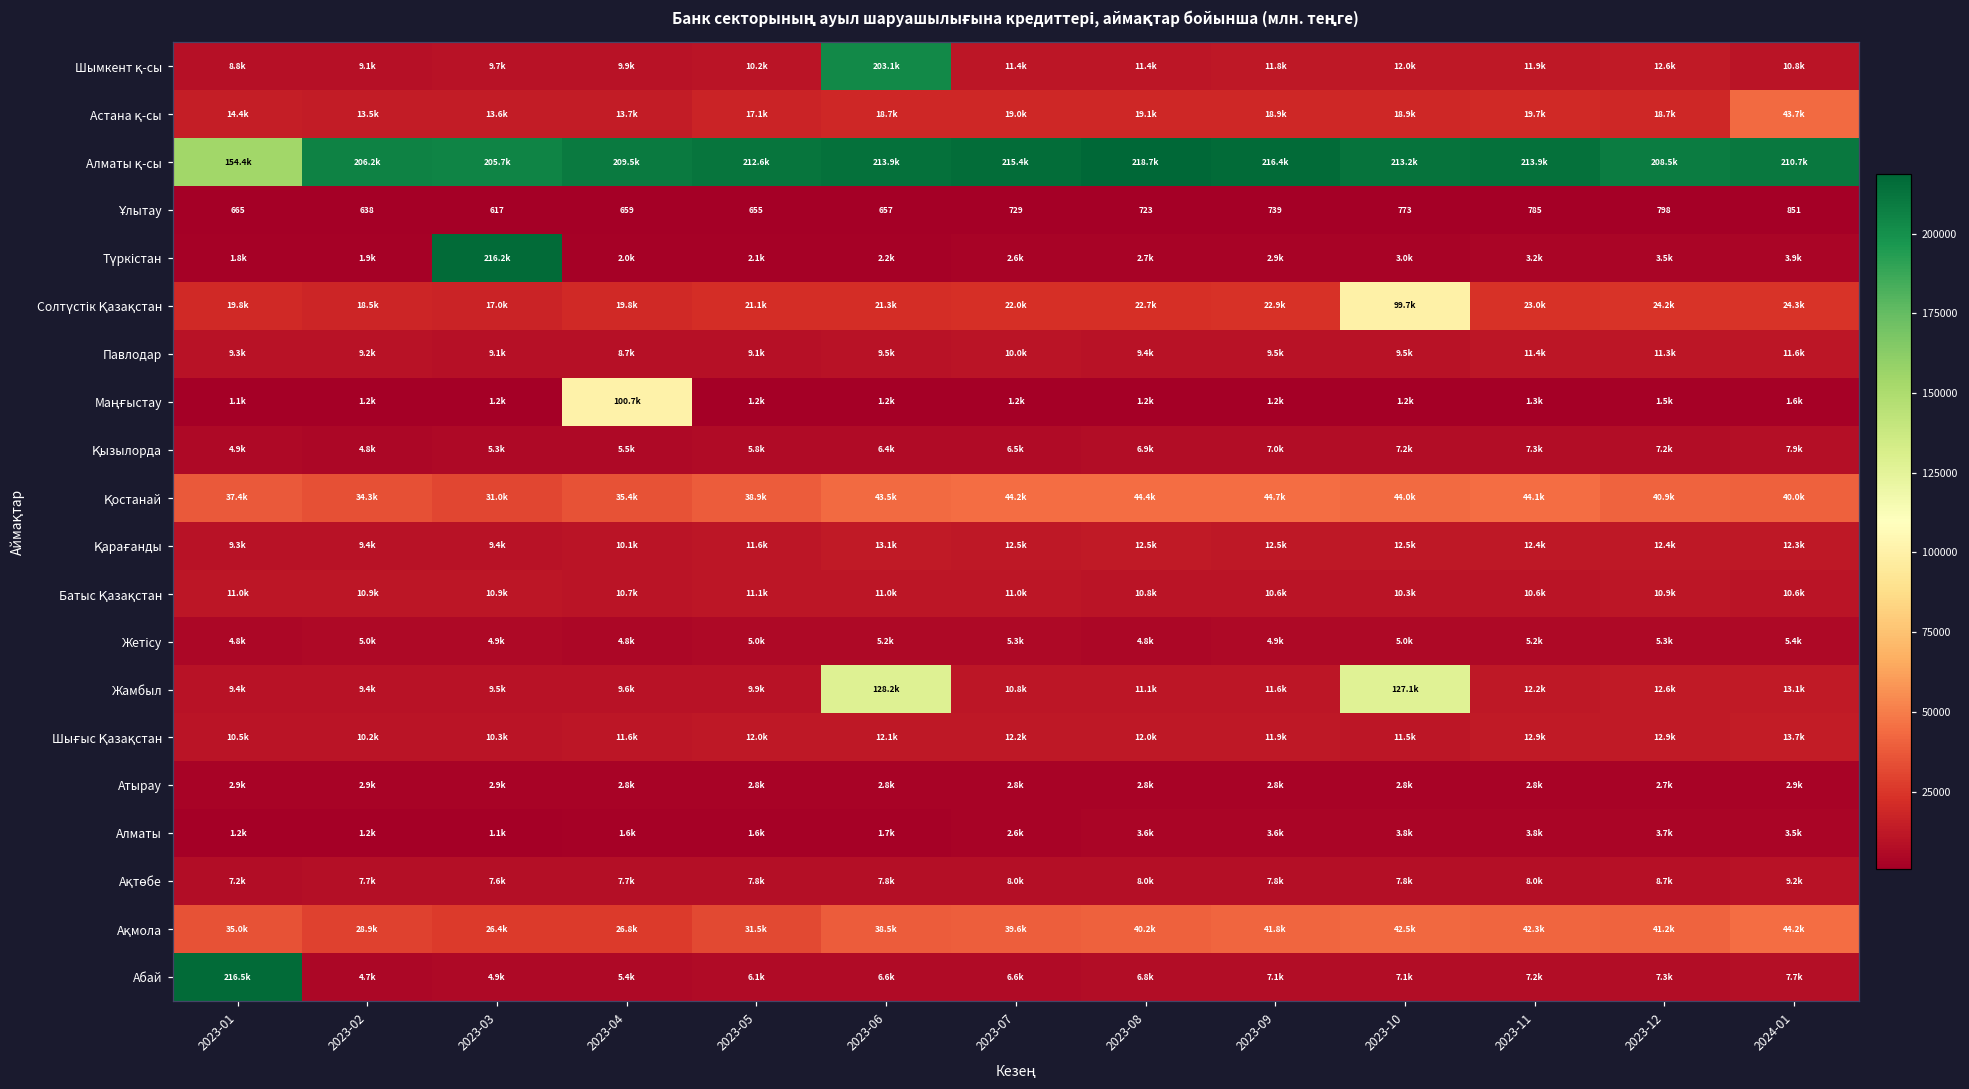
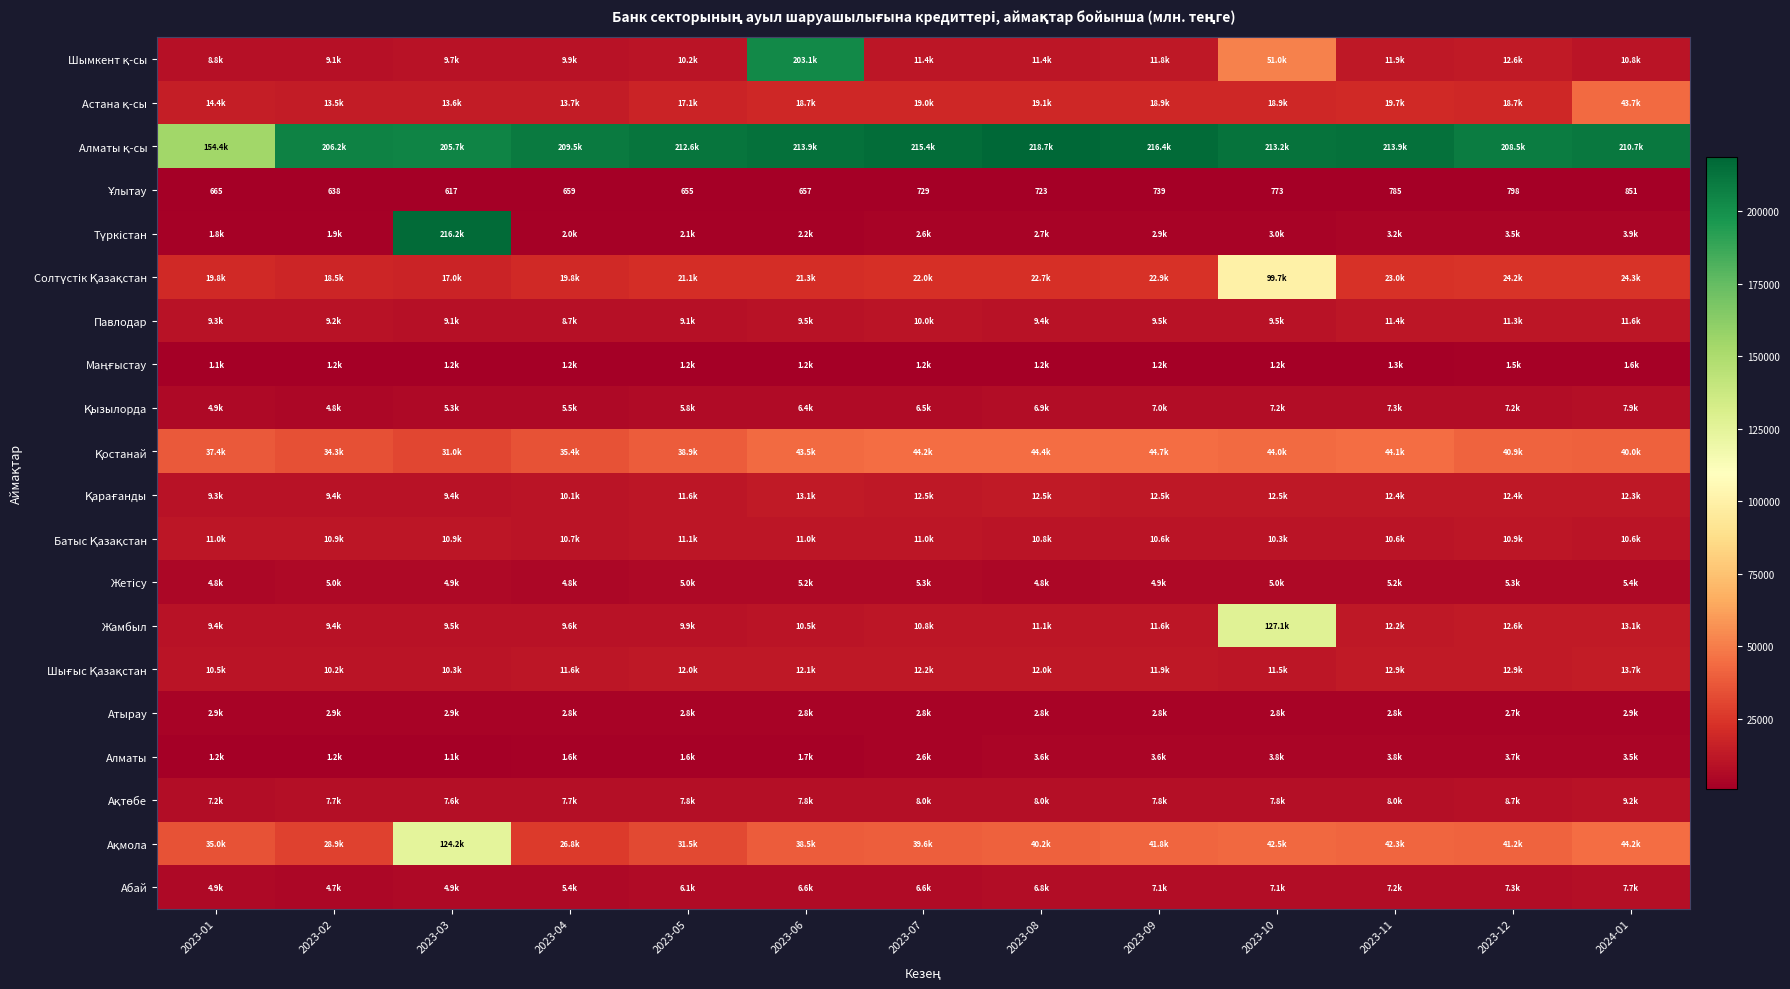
  {
    "Шымкент қ-сы": {
      "2023-01": "8.8k",
      "2023-02": "9.1k",
      "2023-03": "9.7k",
      "2023-04": "9.9k",
      "2023-05": "10.2k",
      "2023-06": "203.1k",
      "2023-07": "11.4k",
      "2023-08": "11.4k",
      "2023-09": "11.8k",
-     "2023-10": "12.0k",
+     "2023-10": "51.0k",
      "2023-11": "11.9k",
      "2023-12": "12.6k",
      "2024-01": "10.8k"
    },
    "Маңғыстау": {
      "2023-01": "1.1k",
      "2023-02": "1.2k",
      "2023-03": "1.2k",
-     "2023-04": "100.7k",
+     "2023-04": "1.2k",
      "2023-05": "1.2k",
      "2023-06": "1.2k",
      "2023-07": "1.2k",
      "2023-08": "1.2k",
      "2023-09": "1.2k",
      "2023-10": "1.2k",
      "2023-11": "1.3k",
      "2023-12": "1.5k",
      "2024-01": "1.6k"
    },
    "Жамбыл": {
      "2023-01": "9.4k",
      "2023-02": "9.4k",
      "2023-03": "9.5k",
      "2023-04": "9.6k",
      "2023-05": "9.9k",
-     "2023-06": "128.2k",
+     "2023-06": "10.5k",
      "2023-07": "10.8k",
      "2023-08": "11.1k",
      "2023-09": "11.6k",
      "2023-10": "127.1k",
      "2023-11": "12.2k",
      "2023-12": "12.6k",
      "2024-01": "13.1k"
    },
    "Ақмола": {
      "2023-01": "35.0k",
      "2023-02": "28.9k",
-     "2023-03": "26.4k",
+     "2023-03": "124.2k",
      "2023-04": "26.8k",
      "2023-05": "31.5k",
      "2023-06": "38.5k",
      "2023-07": "39.6k",
      "2023-08": "40.2k",
      "2023-09": "41.8k",
      "2023-10": "42.5k",
      "2023-11": "42.3k",
      "2023-12": "41.2k",
      "2024-01": "44.2k"
    },
    "Абай": {
-     "2023-01": "216.5k",
+     "2023-01": "4.9k",
      "2023-02": "4.7k",
      "2023-03": "4.9k",
      "2023-04": "5.4k",
      "2023-05": "6.1k",
      "2023-06": "6.6k",
      "2023-07": "6.6k",
      "2023-08": "6.8k",
      "2023-09": "7.1k",
      "2023-10": "7.1k",
      "2023-11": "7.2k",
      "2023-12": "7.3k",
      "2024-01": "7.7k"
    }
  }
